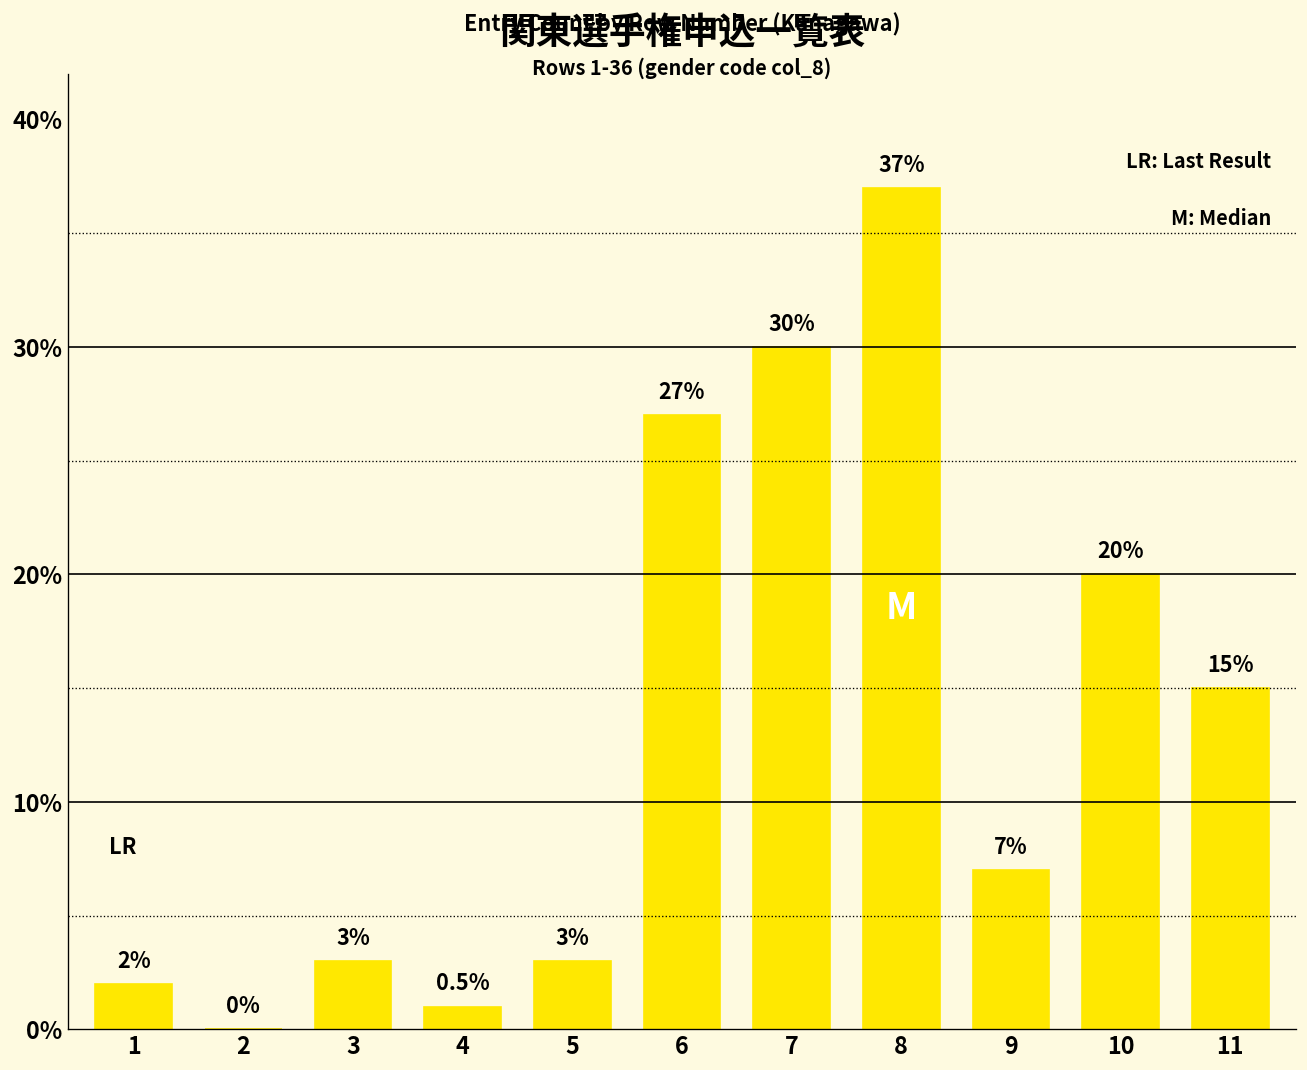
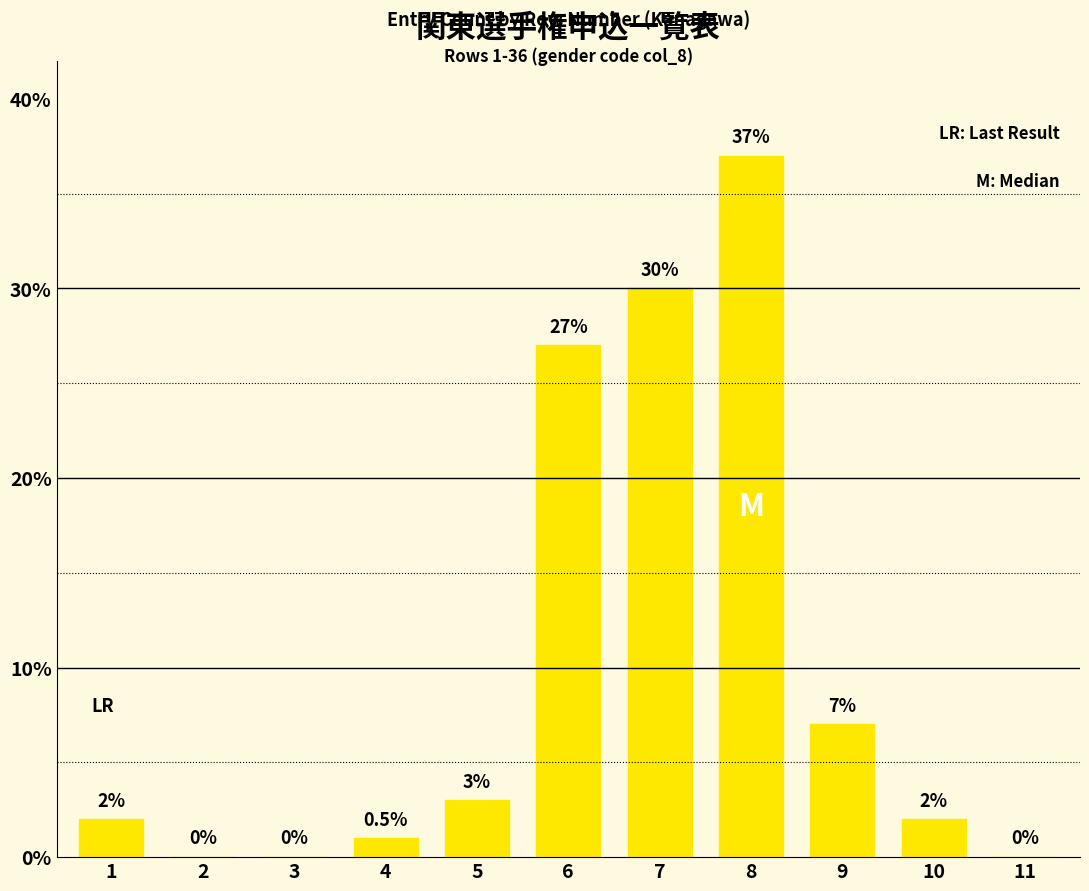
  {
    "1": "2%",
    "2": "0%",
-   "3": "3%",
+   "3": "0%",
    "5": "3%",
    "6": "27%",
    "7": "30%",
    "8": "37%",
    "9": "7%",
-   "10": "20%",
-   "11": "15%"
+   "10": "2%",
+   "11": "0%"
  }
